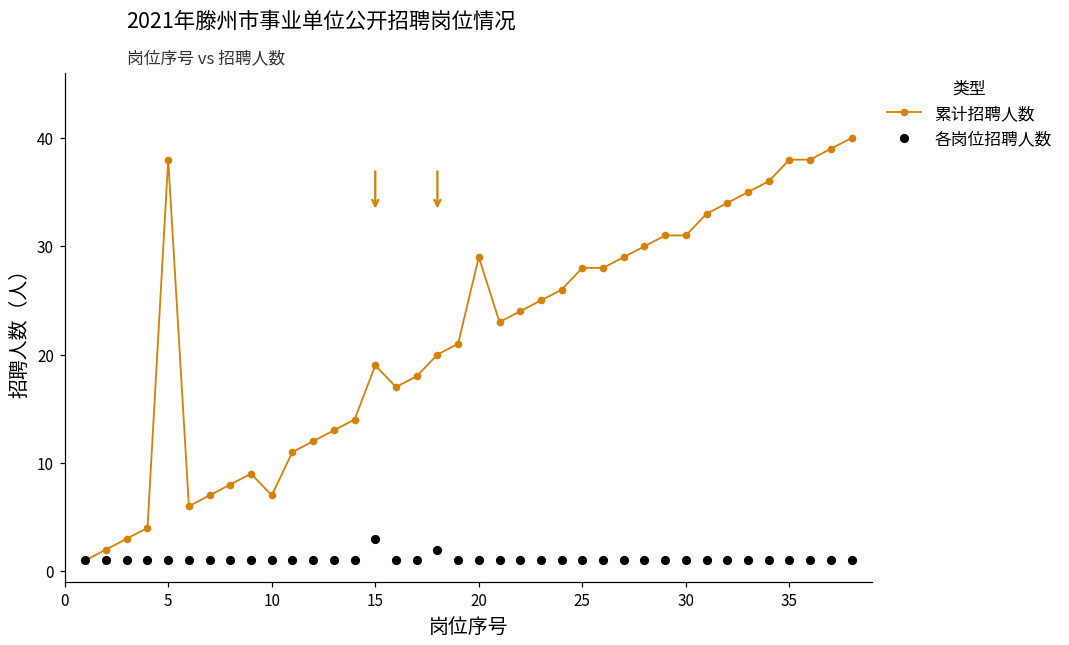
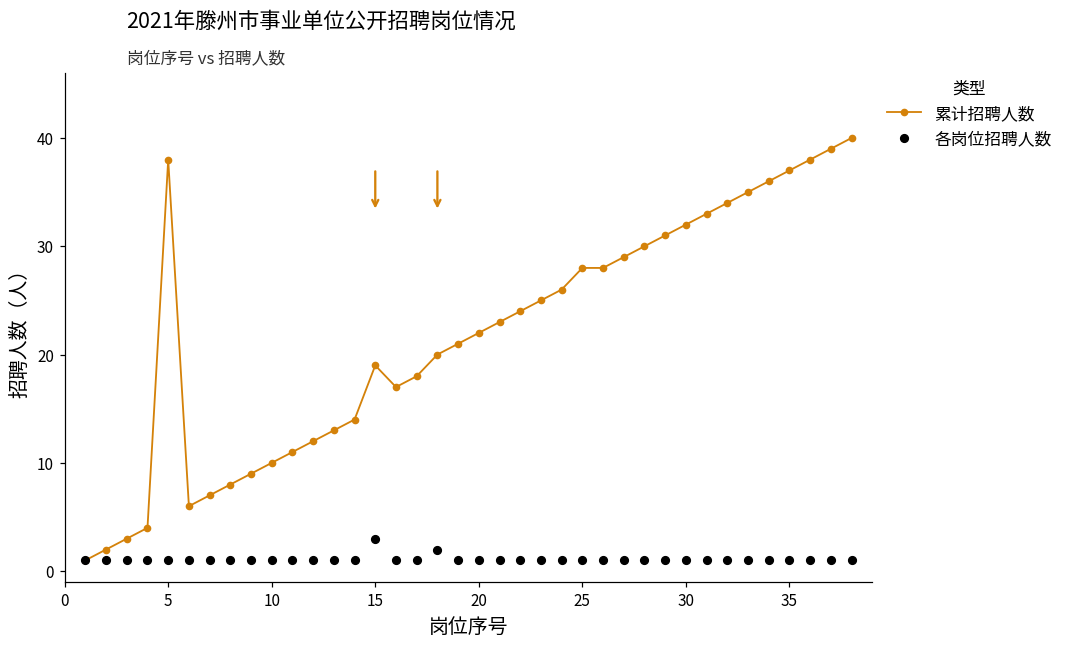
  {
    "累计招聘人数": {
      "5": 38,
-     "10": 7,
+     "10": 10,
      "15": 19,
-     "20": 29,
+     "20": 22,
      "25": 28,
-     "30": 31,
-     "35": 38
+     "30": 32,
+     "35": 37
    },
    "各岗位招聘人数": {
      "5": 1,
      "10": 1,
      "15": 3,
      "20": 1,
      "25": 1,
      "30": 1,
      "35": 1
    }
  }
